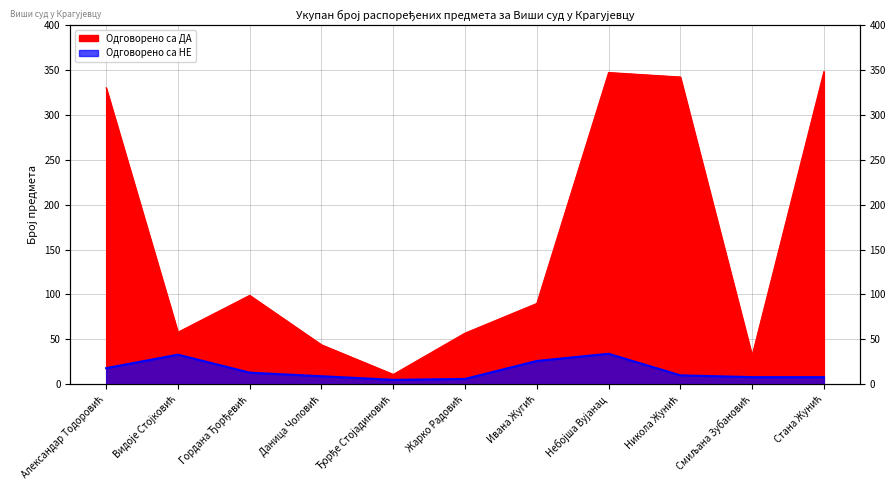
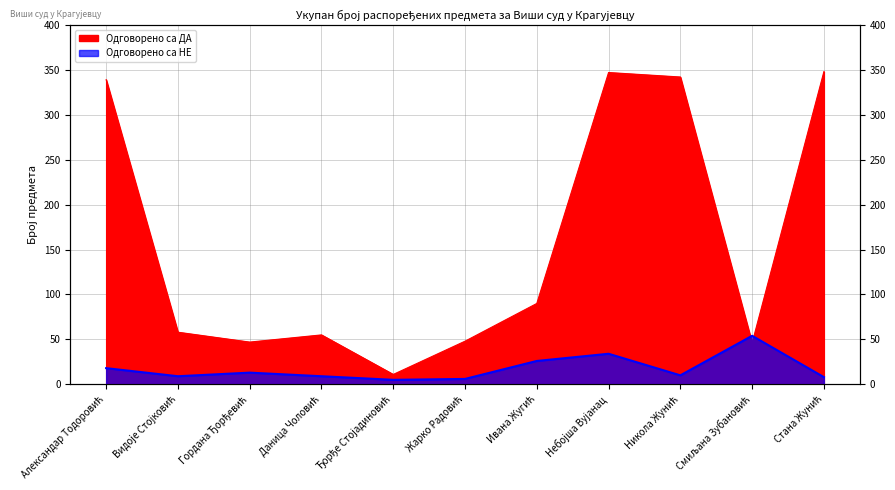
  {
    "Одговорено са ДА": {
-     "Александар Тодоровић": 330,
+     "Александар Тодоровић": 340,
      "Видоје Стојковић": 60,
-     "Гордана Ђорђевић": 100,
-     "Даница Чоловић": 40,
+     "Гордана Ђорђевић": 50,
+     "Даница Чоловић": 60,
      "Ђорђе Стојадиновић": 10,
-     "Жарко Радовић": 60,
+     "Жарко Радовић": 50,
      "Ивана Жугић": 90,
      "Небојша Вујанац": 350,
      "Никола Жунић": 340,
-     "Смиљана Зубановић": 30,
+     "Смиљана Зубановић": 50,
      "Стана Жунић": 350
    },
    "Одговорено са НЕ": {
      "Александар Тодоровић": 20,
-     "Видоје Стојковић": 30,
+     "Видоје Стојковић": 10,
      "Гордана Ђорђевић": 10,
      "Даница Чоловић": 10,
      "Ђорђе Стојадиновић": 10,
      "Жарко Радовић": 10,
      "Ивана Жугић": 30,
      "Небојша Вујанац": 30,
      "Никола Жунић": 10,
-     "Смиљана Зубановић": 10,
+     "Смиљана Зубановић": 50,
      "Стана Жунић": 10
    }
  }
